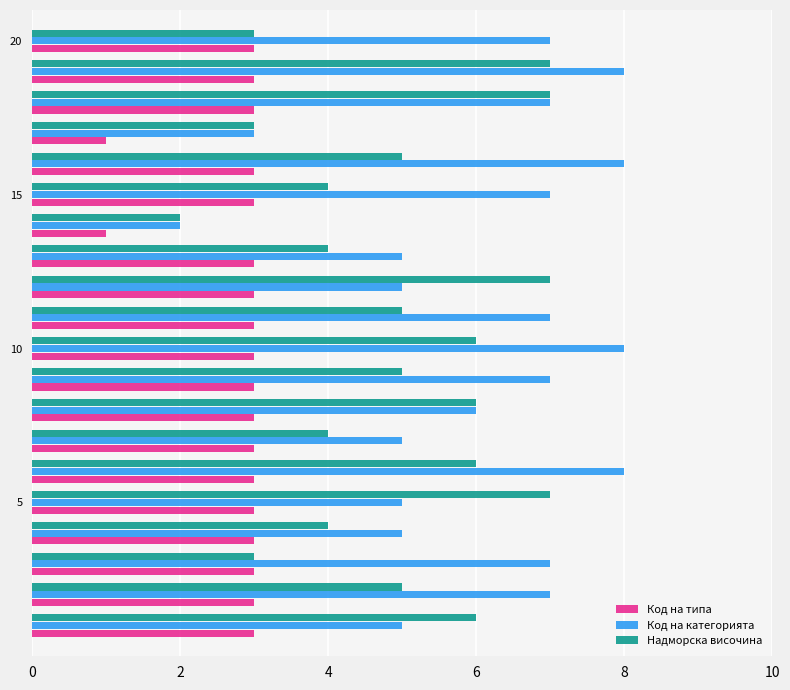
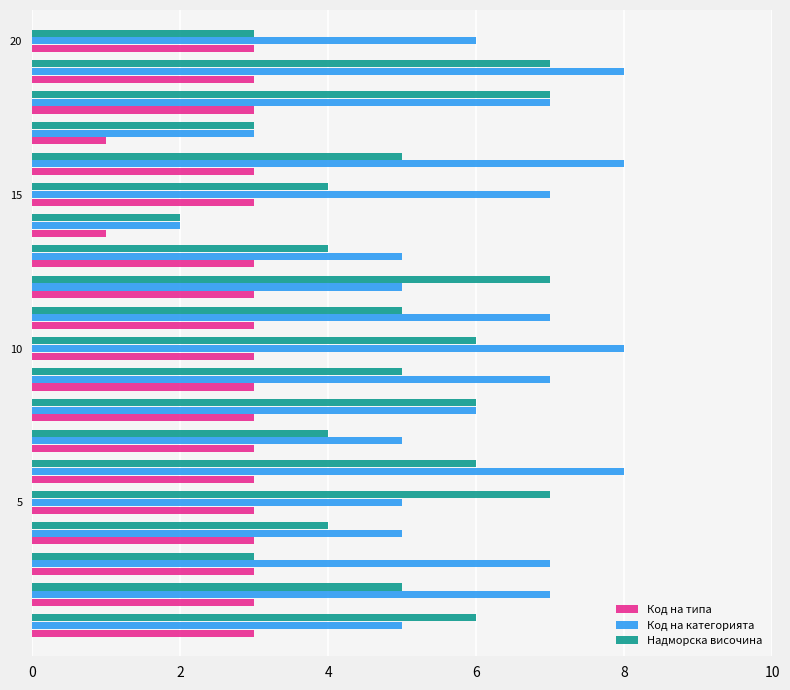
  {
    "Код на категорията": {
-     "20": 7,
+     "20": 6,
      "15": 7,
      "10": 8,
      "5": 5
    }
  }
